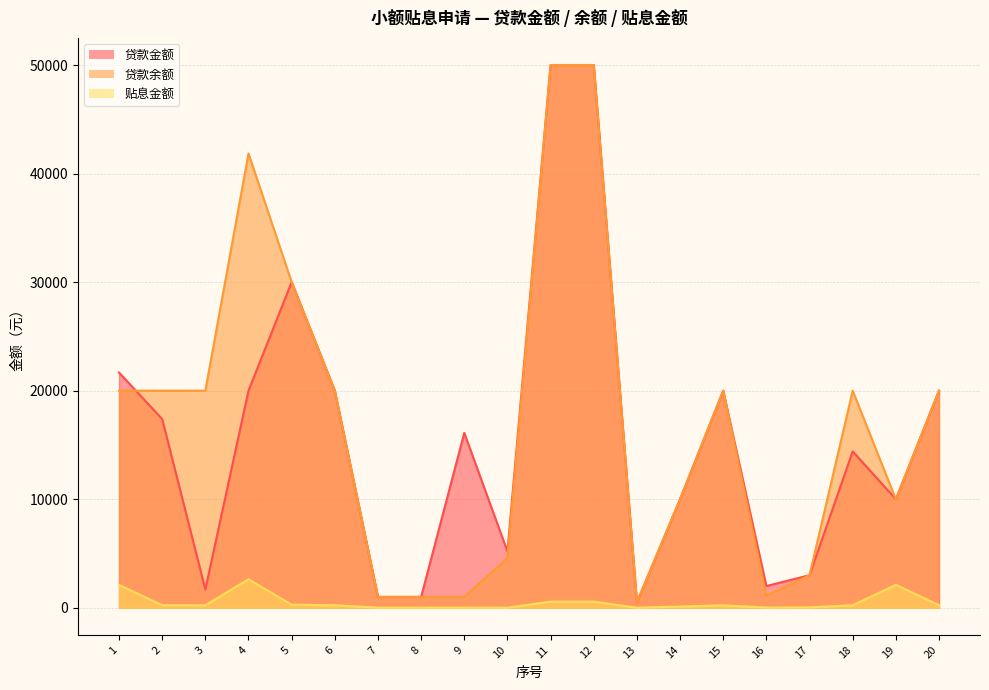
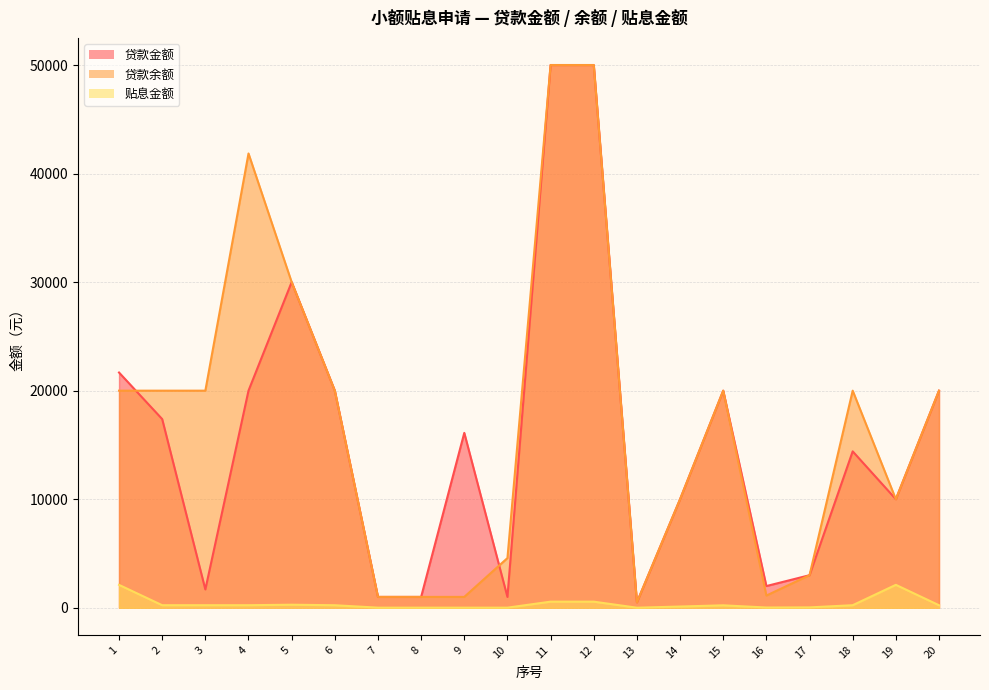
  {
    "贷款金额": {
      "1": 21700,
      "2": 17400,
      "3": 1700,
      "4": 20000,
      "9": 16100,
-     "10": 5200,
+     "10": 1000,
      "16": 2000,
      "18": 14400
    },
    "贷款余额": {
      "1": 20000,
      "2": 20000,
      "3": 20000,
      "4": 41900,
      "9": 1000,
      "10": 4600,
      "16": 1100,
      "18": 20000
    },
    "贴息金额": {
      "1": 2100,
      "2": 200,
      "3": 200,
-     "4": 2600,
+     "4": 200,
      "5": 300,
      "6": 200,
      "7": 0,
      "8": 0,
      "9": 0,
      "10": 0,
      "11": 600,
      "12": 600,
      "13": 0,
      "14": 100,
      "15": 200,
      "16": 0,
      "17": 0,
      "18": 200,
      "19": 2100,
      "20": 200
    }
  }
